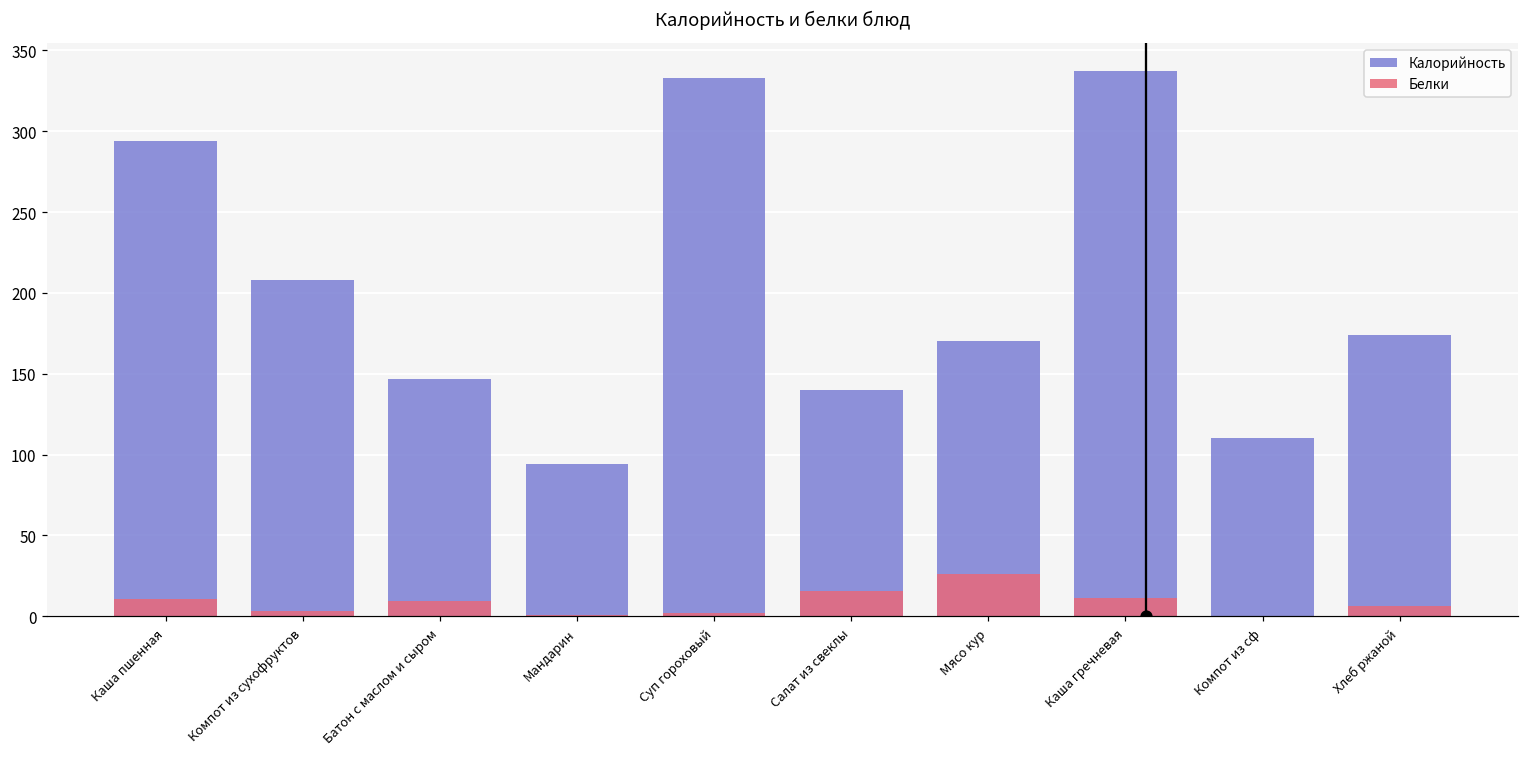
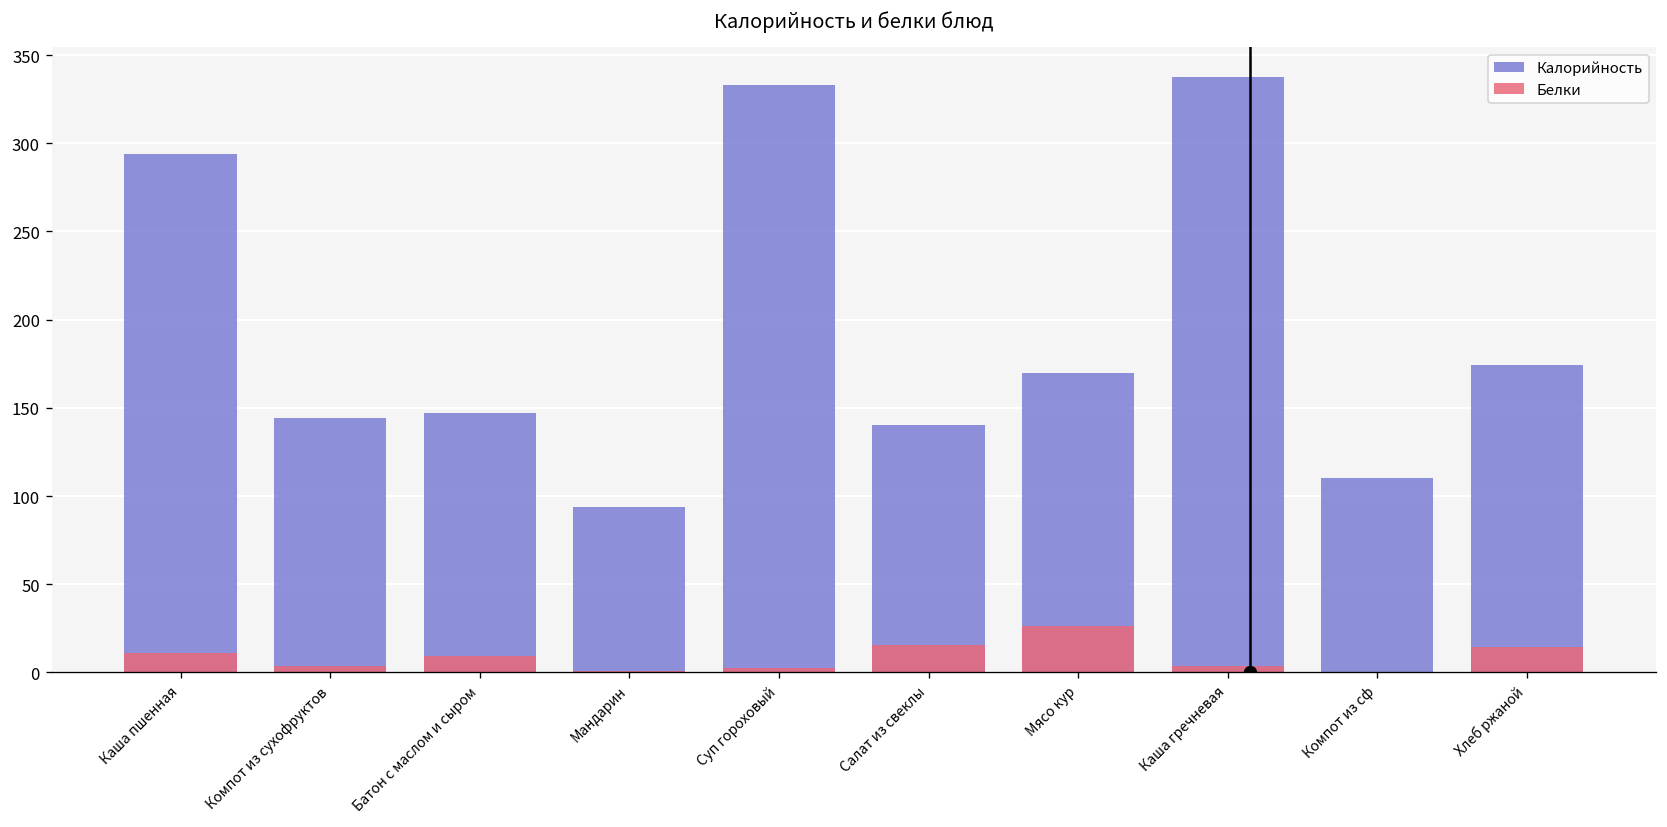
  {
    "Калорийность": {
      "Каша пшенная": 294,
-     "Компот из сухофруктов": 208,
+     "Компот из сухофруктов": 144,
      "Батон с маслом и сыром": 147,
      "Мандарин": 94,
      "Суп гороховый": 333,
      "Салат из свеклы": 140,
      "Мясо кур": 170,
      "Каша гречневая": 337,
      "Компот из сф": 110,
      "Хлеб ржаной": 174
    },
    "Белки": {
-     "Каша гречневая": 11,
-     "Хлеб ржаной": 7
+     "Каша гречневая": 3,
+     "Хлеб ржаной": 15
    }
  }
